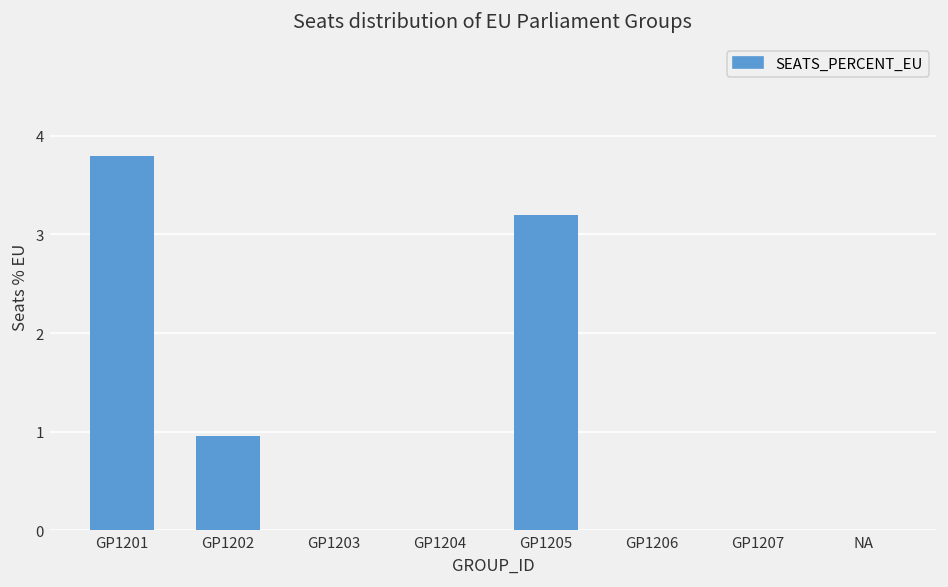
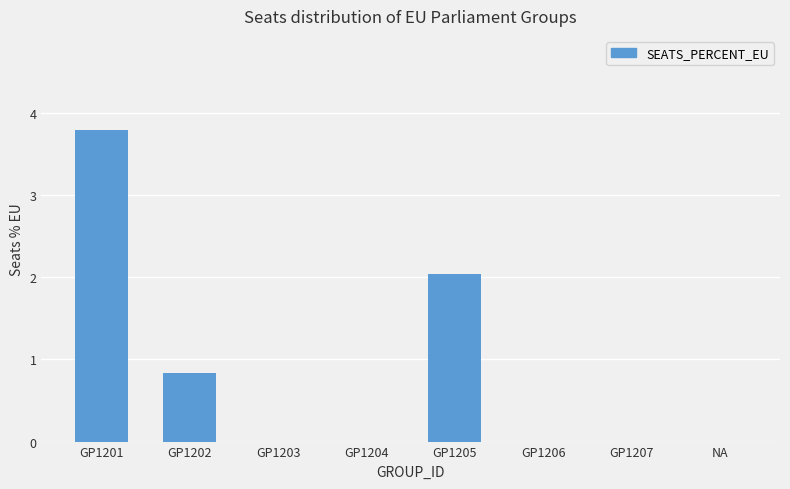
  {
    "GP1201": 3.8,
-   "GP1202": 1.0,
+   "GP1202": 0.8,
    "GP1203": 0.0,
    "GP1204": 0.0,
-   "GP1205": 3.2,
+   "GP1205": 2.0,
    "GP1206": 0.0,
    "GP1207": 0.0,
    "NA": 0.0
  }
